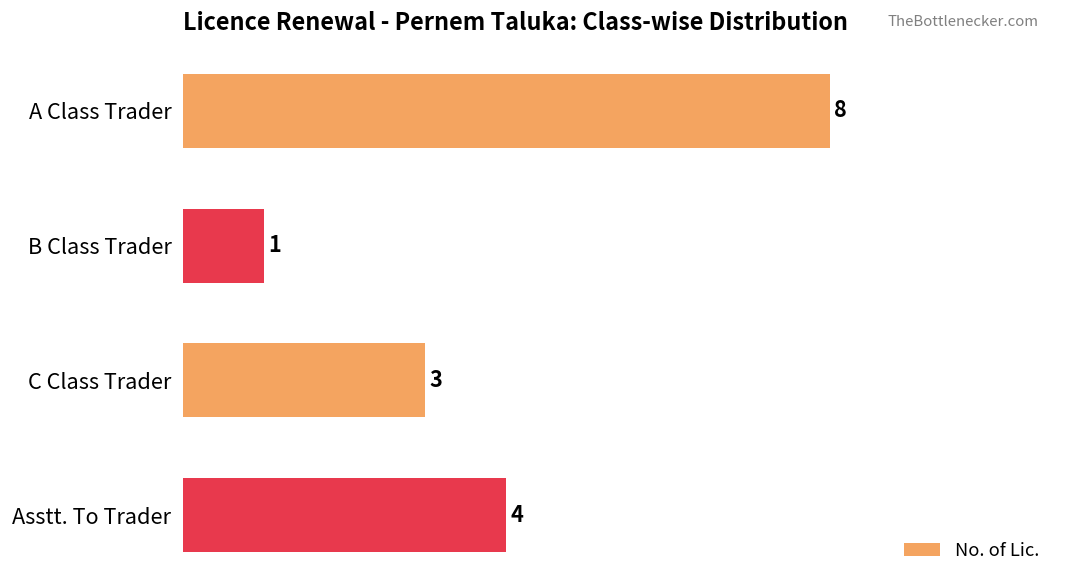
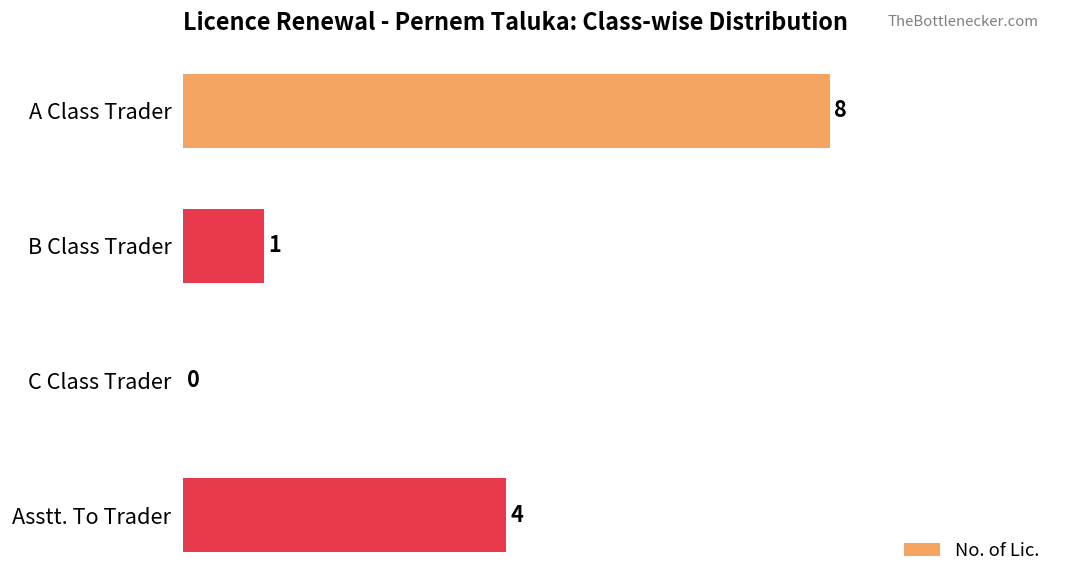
  {
    "A Class Trader": 8,
    "B Class Trader": 1,
-   "C Class Trader": 3,
+   "C Class Trader": 0,
    "Asstt. To Trader": 4
  }
